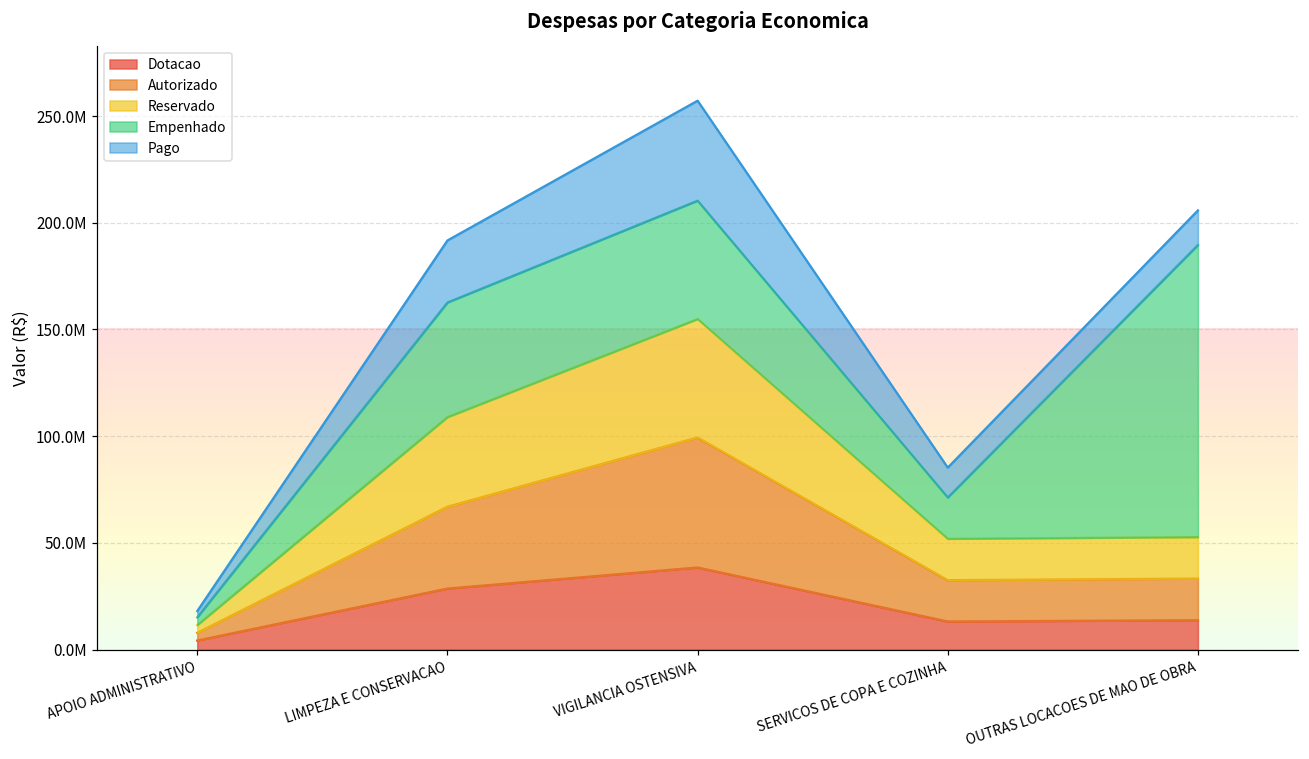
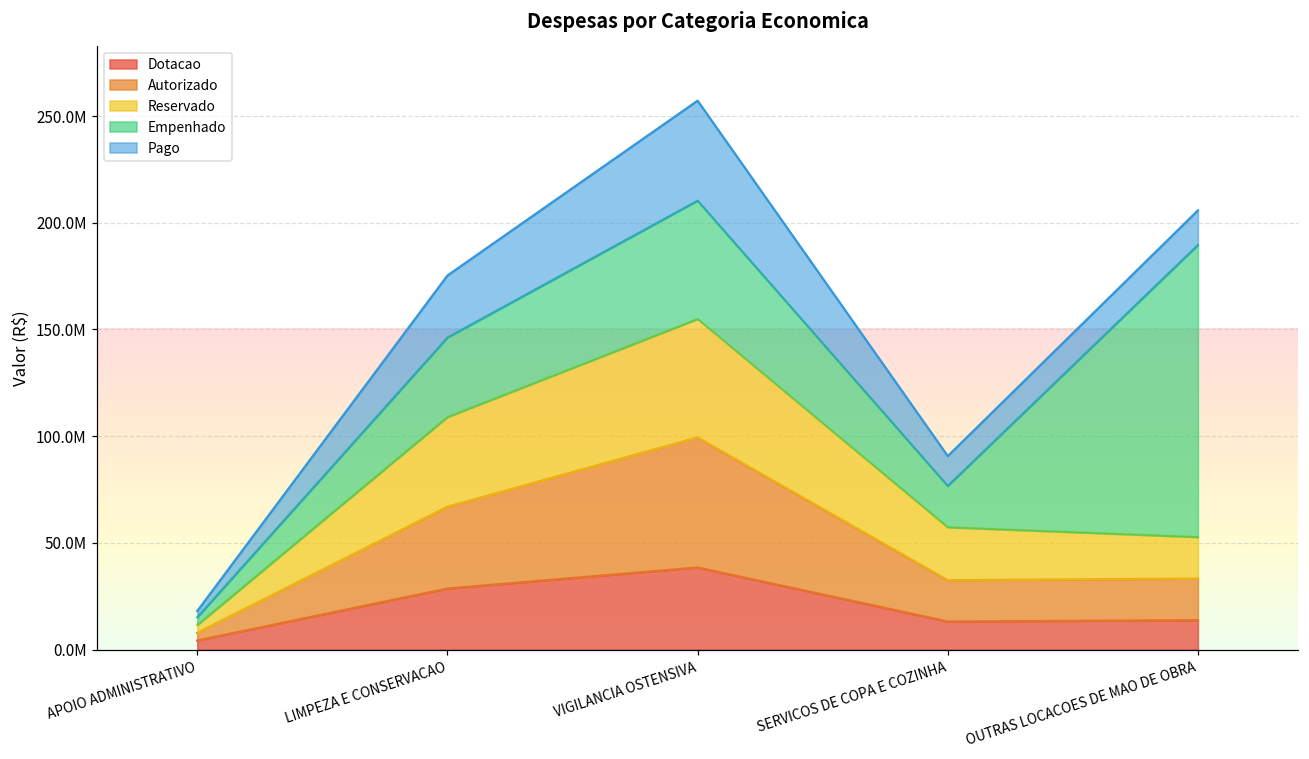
  {
    "Reservado": {
      "APOIO ADMINISTRATIVO": 4000000,
      "LIMPEZA E CONSERVACAO": 42000000,
      "VIGILANCIA OSTENSIVA": 55000000,
-     "SERVICOS DE COPA E COZINHA": 19000000,
+     "SERVICOS DE COPA E COZINHA": 25000000,
      "OUTRAS LOCACOES DE MAO DE OBRA": 19000000
    },
    "Empenhado": {
      "APOIO ADMINISTRATIVO": 4000000,
-     "LIMPEZA E CONSERVACAO": 54000000,
+     "LIMPEZA E CONSERVACAO": 37000000,
      "VIGILANCIA OSTENSIVA": 55000000,
      "SERVICOS DE COPA E COZINHA": 19000000,
      "OUTRAS LOCACOES DE MAO DE OBRA": 137000000
    },
    "Pago": {
      "APOIO ADMINISTRATIVO": 3000000,
      "LIMPEZA E CONSERVACAO": 29000000,
      "VIGILANCIA OSTENSIVA": 47000000,
      "SERVICOS DE COPA E COZINHA": 14000000,
      "OUTRAS LOCACOES DE MAO DE OBRA": 16000000
    }
  }
